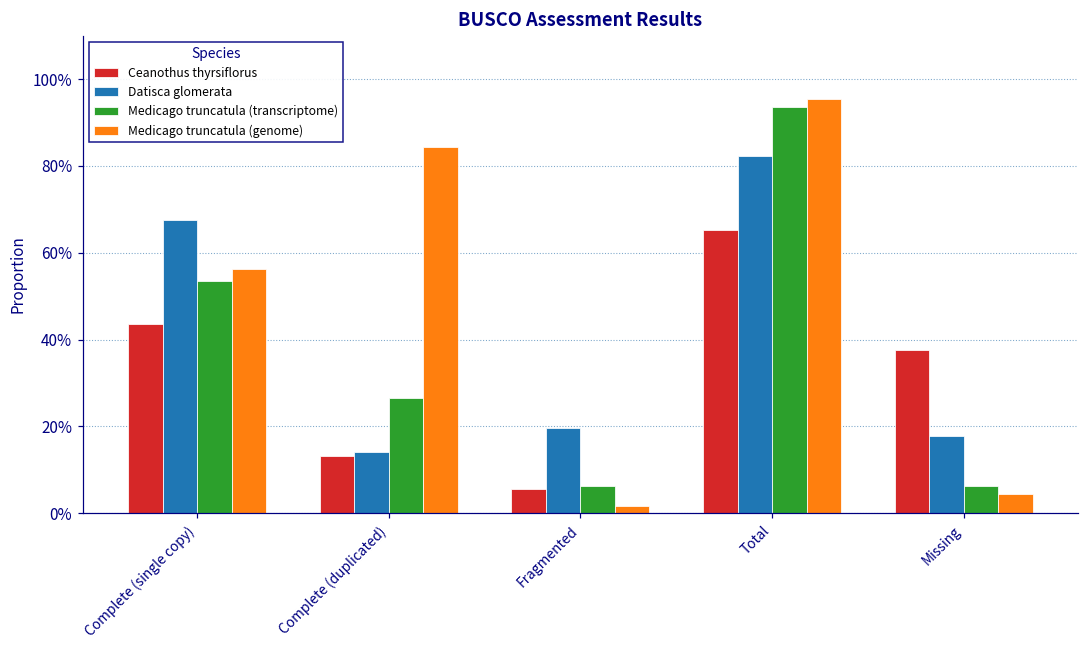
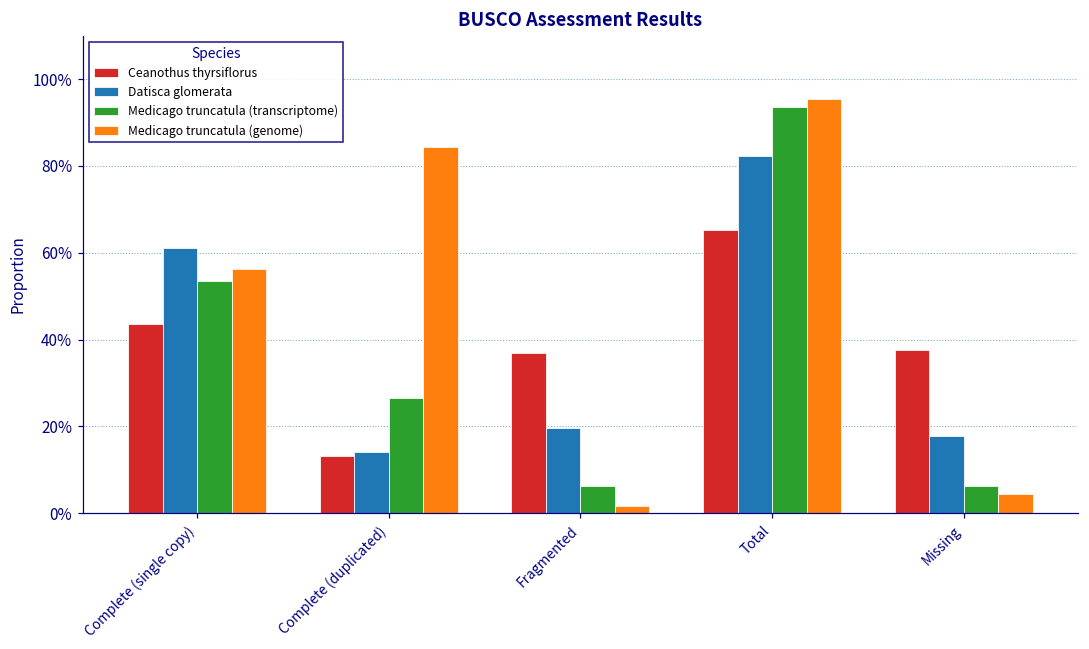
  {
    "Ceanothus thyrsiflorus": {
      "Complete (single copy)": "44%",
      "Complete (duplicated)": "13%",
-     "Fragmented": "6%",
+     "Fragmented": "37%",
      "Total": "65%",
      "Missing": "38%"
    },
    "Datisca glomerata": {
-     "Complete (single copy)": "68%",
+     "Complete (single copy)": "61%",
      "Complete (duplicated)": "14%",
      "Fragmented": "20%",
      "Total": "82%",
      "Missing": "18%"
    },
    "Medicago truncatula (transcriptome)": {
      "Complete (single copy)": "54%",
      "Complete (duplicated)": "26%",
      "Fragmented": "6%",
      "Total": "94%",
      "Missing": "6%"
    },
    "Medicago truncatula (genome)": {
      "Complete (single copy)": "56%",
      "Complete (duplicated)": "84%",
      "Fragmented": "2%",
      "Total": "95%",
      "Missing": "5%"
    }
  }
